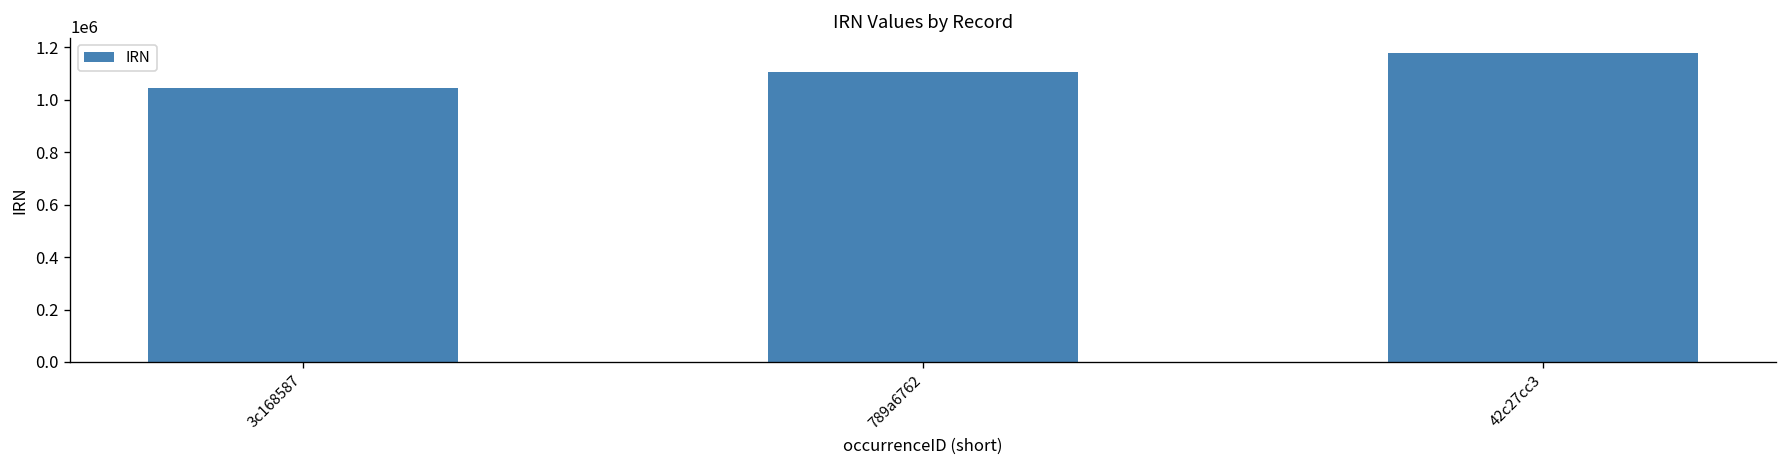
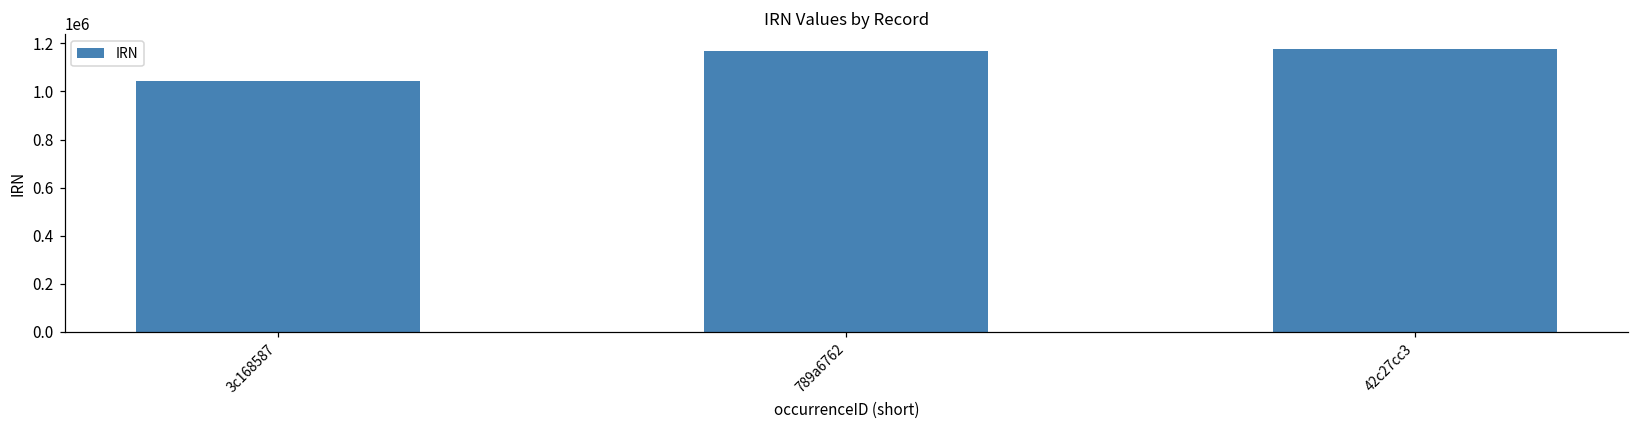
  {
    "3c168587": 1040000,
-   "789a6762": 1110000,
+   "789a6762": 1170000,
    "42c27cc3": 1180000
  }
